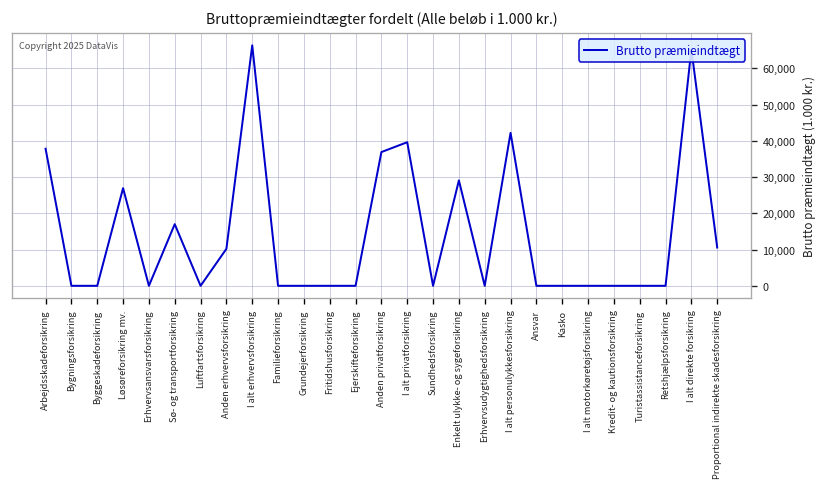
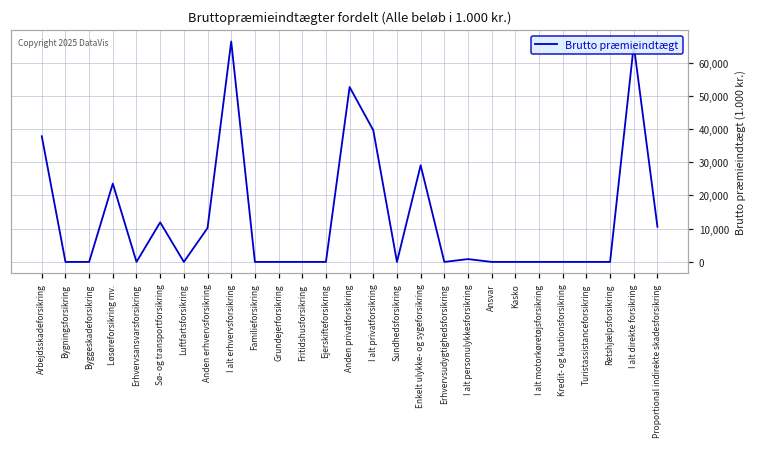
  {
    "Arbejdsskadeforsikring": "38,000",
    "Bygningsforsikring": "0",
    "Byggeskadeforsikring": "0",
-   "Løsøreforsikring mv.": "27,000",
+   "Løsøreforsikring mv.": "24,000",
    "Erhvervsansvarsforsikring": "0",
-   "Sø- og transportforsikring": "17,000",
+   "Sø- og transportforsikring": "12,000",
    "Luftfartsforsikring": "0",
    "Anden erhvervsforsikring": "10,000",
    "I alt erhvervsforsikring": "66,000",
    "Familieforsikring": "0",
    "Grundejerforsikring": "0",
    "Fritidshusforsikring": "0",
    "Ejerskifteforsikring": "0",
-   "Anden privatforsikring": "37,000",
+   "Anden privatforsikring": "53,000",
    "I alt privatforsikring": "40,000",
    "Sundhedsforsikring": "0",
    "Enkelt ulykke- og sygeforsikring": "29,000",
    "Erhvervsudygtighedsforsikring": "0",
-   "I alt personulykkesforsikring": "42,000",
+   "I alt personulykkesforsikring": "1,000",
    "Ansvar": "0",
    "Kasko": "0",
    "I alt motorkøretøjsforsikring": "0",
    "Kredit- og kautionsforsikring": "0",
    "Turistassistanceforsikring": "0",
    "Retshjælpsforsikring": "0",
    "Proportional indirekte skadesforsikring": "11,000"
  }
